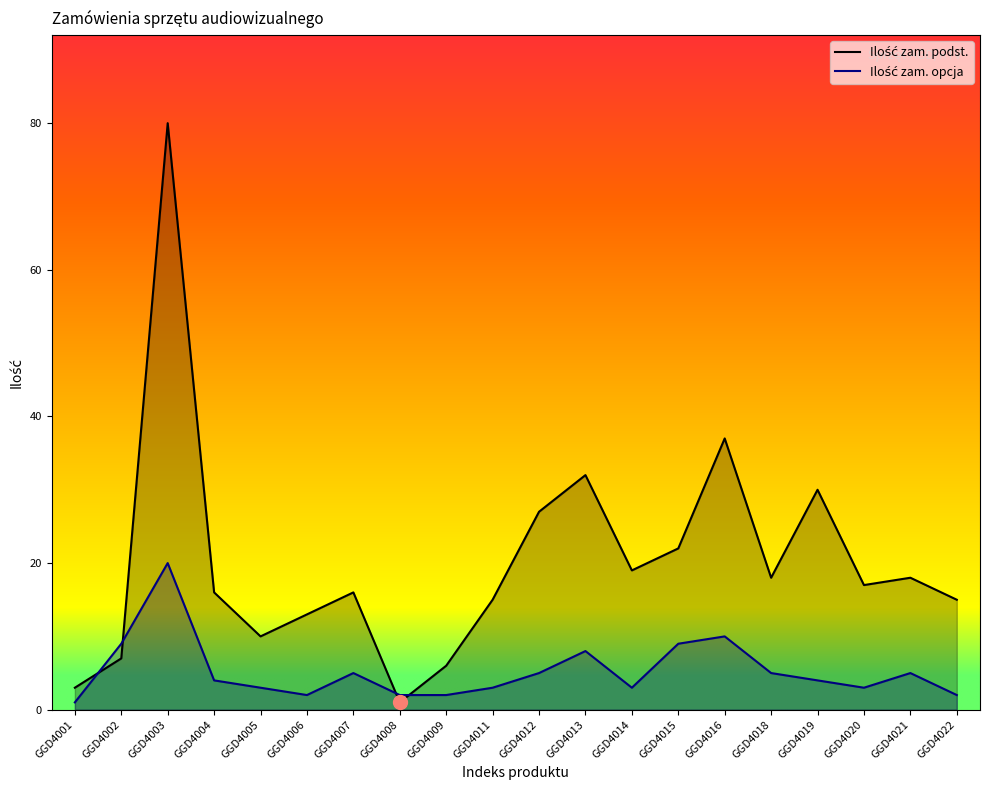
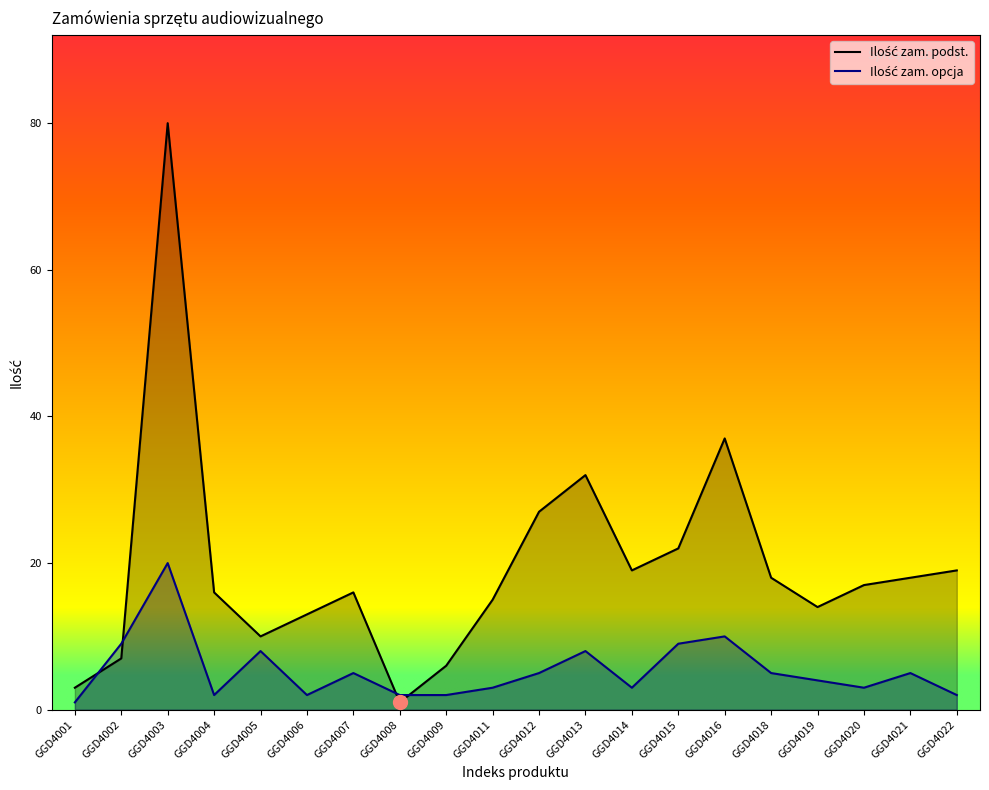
  {
    "Ilość zam. podst.": {
      "GGD4001": 3,
      "GGD4002": 7,
      "GGD4003": 80,
      "GGD4004": 16,
      "GGD4005": 10,
      "GGD4006": 13,
      "GGD4007": 16,
      "GGD4009": 6,
      "GGD4011": 15,
      "GGD4012": 27,
      "GGD4013": 32,
      "GGD4014": 19,
      "GGD4015": 22,
      "GGD4016": 37,
      "GGD4018": 18,
-     "GGD4019": 30,
+     "GGD4019": 14,
      "GGD4020": 17,
      "GGD4021": 18,
-     "GGD4022": 15
+     "GGD4022": 19
    },
    "Ilość zam. opcja": {
      "GGD4001": 1,
      "GGD4002": 9,
      "GGD4003": 20,
-     "GGD4004": 4,
-     "GGD4005": 3,
+     "GGD4004": 2,
+     "GGD4005": 8,
      "GGD4006": 2,
      "GGD4007": 5,
      "GGD4008": 2,
      "GGD4009": 2,
      "GGD4011": 3,
      "GGD4012": 5,
      "GGD4013": 8,
      "GGD4014": 3,
      "GGD4015": 9,
      "GGD4016": 10,
      "GGD4018": 5,
      "GGD4019": 4,
      "GGD4020": 3,
      "GGD4021": 5,
      "GGD4022": 2
    }
  }
